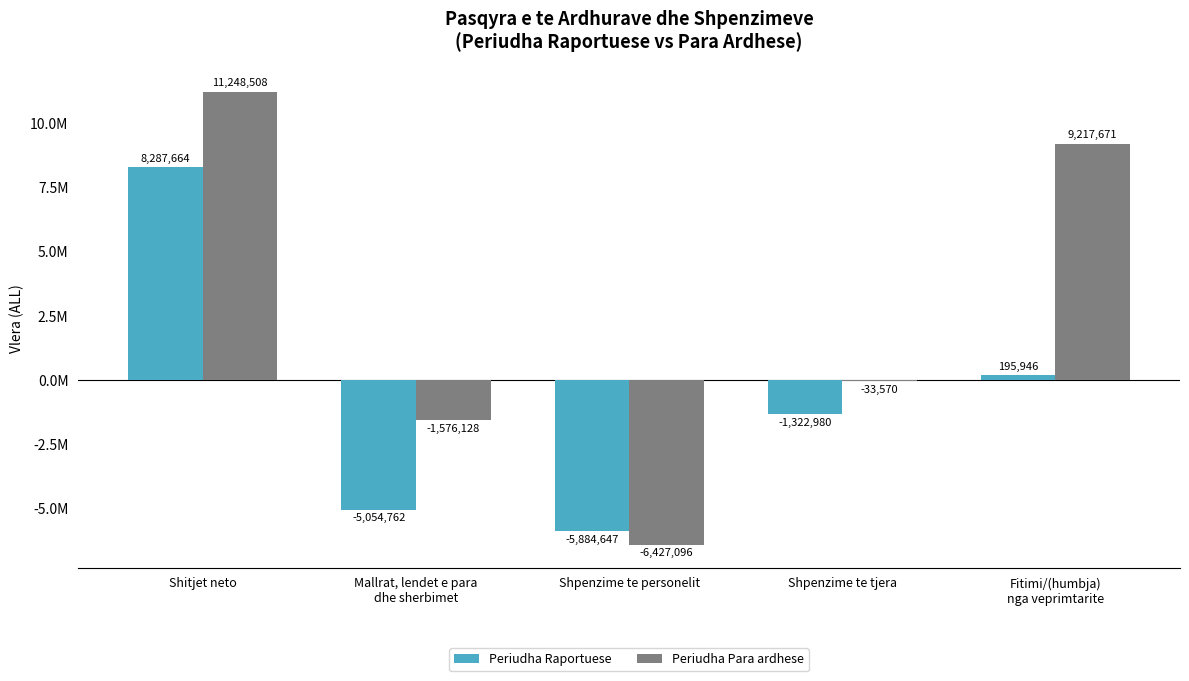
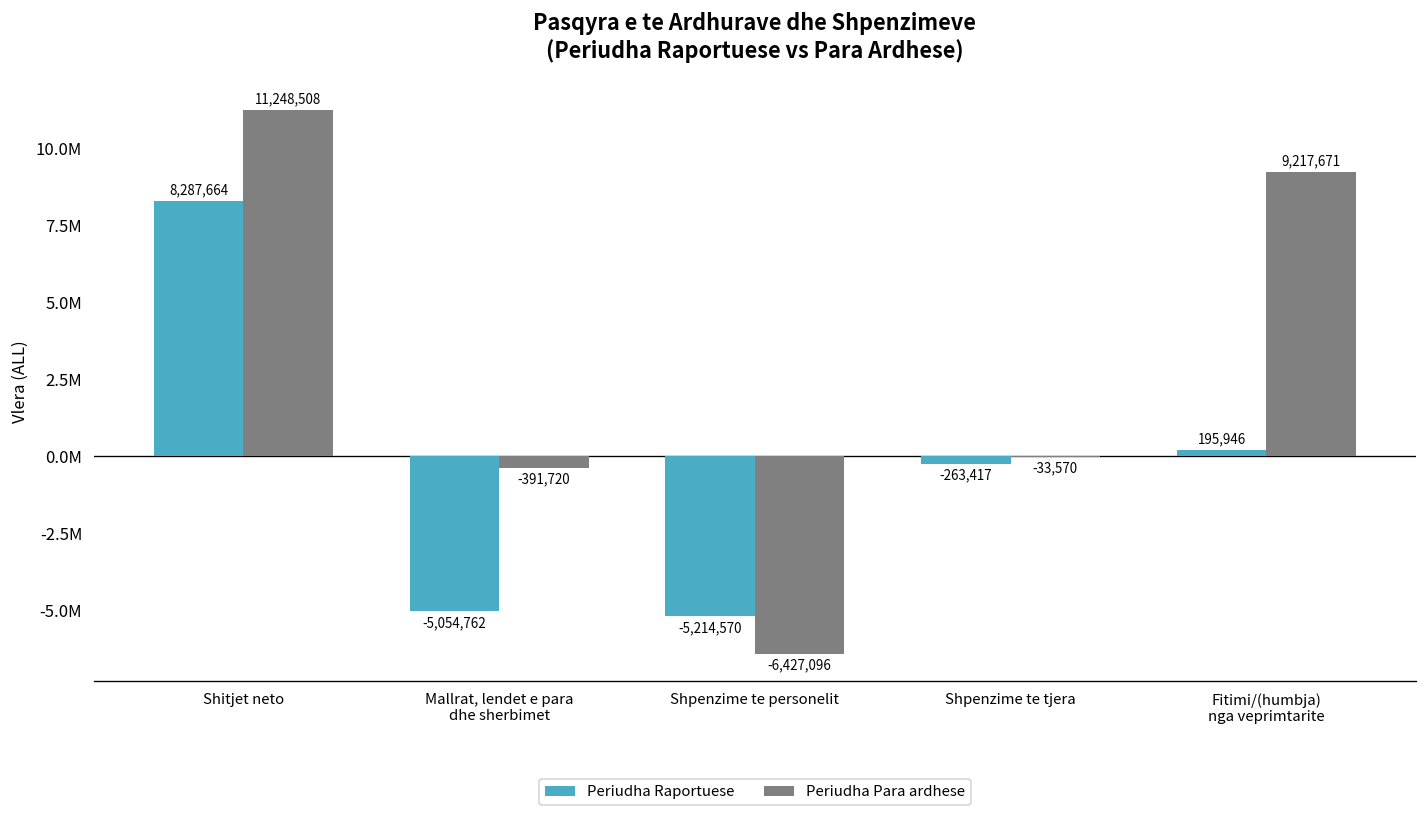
  {
    "Periudha Raportuese": {
      "Shitjet neto": "8,287,664",
      "Mallrat, lendet e para dhe sherbimet": "-5,054,762",
-     "Shpenzime te personelit": "-5,884,647",
-     "Shpenzime te tjera": "-1,322,980",
+     "Shpenzime te personelit": "-5,214,570",
+     "Shpenzime te tjera": "-263,417",
      "Fitimi/(humbja) nga veprimtarite": "195,946"
    },
    "Periudha Para ardhese": {
      "Shitjet neto": "11,248,508",
-     "Mallrat, lendet e para dhe sherbimet": "-1,576,128",
+     "Mallrat, lendet e para dhe sherbimet": "-391,720",
      "Shpenzime te personelit": "-6,427,096",
      "Shpenzime te tjera": "-33,570",
      "Fitimi/(humbja) nga veprimtarite": "9,217,671"
    }
  }
